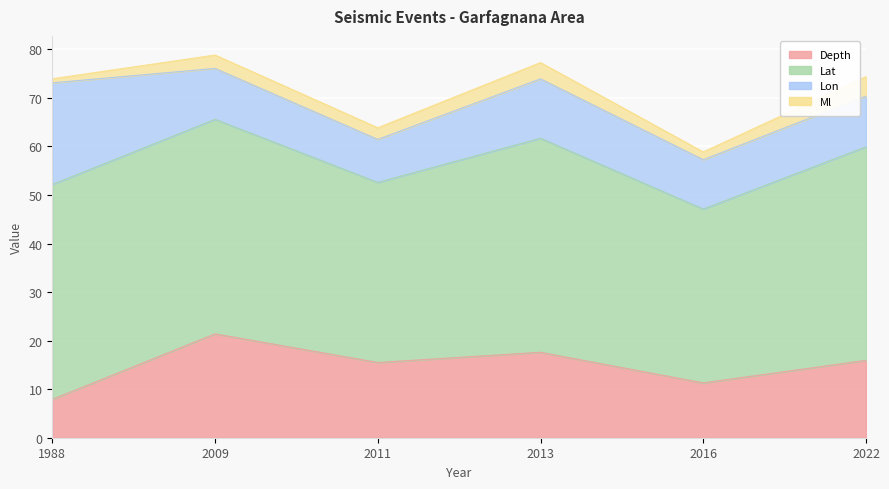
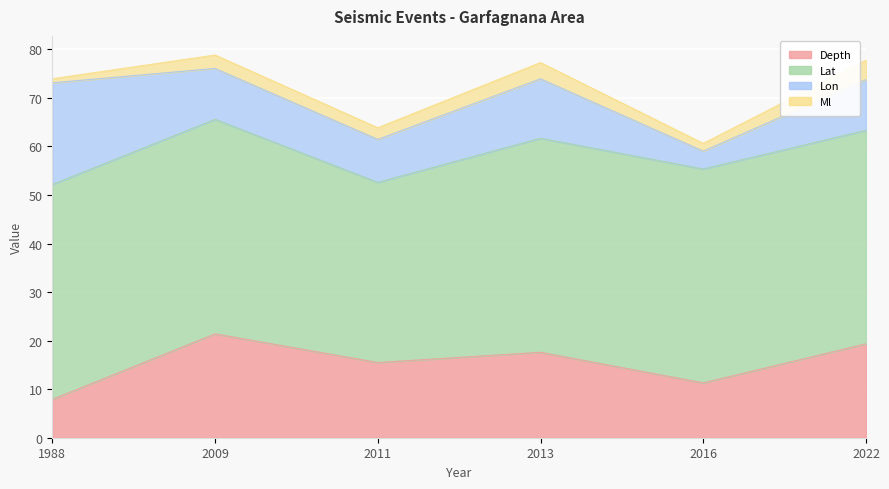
  {
    "Depth": {
      "1988": 8,
      "2009": 21,
      "2011": 16,
      "2013": 18,
      "2016": 11,
-     "2022": 16
+     "2022": 19
    },
    "Lat": {
      "1988": 44,
      "2009": 44,
      "2011": 37,
      "2013": 44,
-     "2016": 36,
+     "2016": 44,
      "2022": 44
    },
    "Lon": {
      "1988": 21,
      "2009": 10,
      "2011": 9,
      "2013": 12,
-     "2016": 10,
+     "2016": 4,
      "2022": 10
    },
    "Ml": {
      "1988": 1,
      "2009": 3,
      "2011": 2,
      "2013": 3,
      "2016": 2,
      "2022": 4
    }
  }
